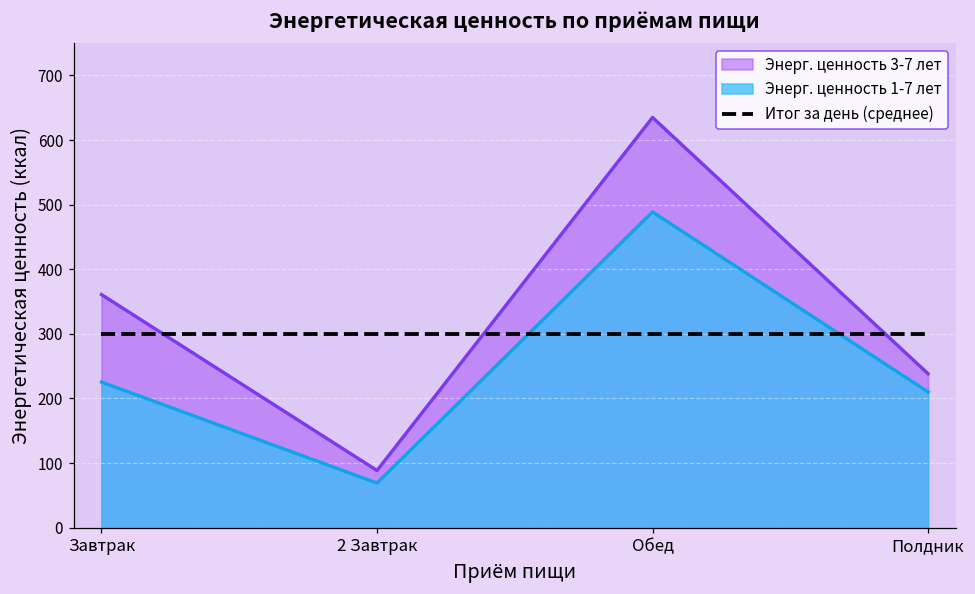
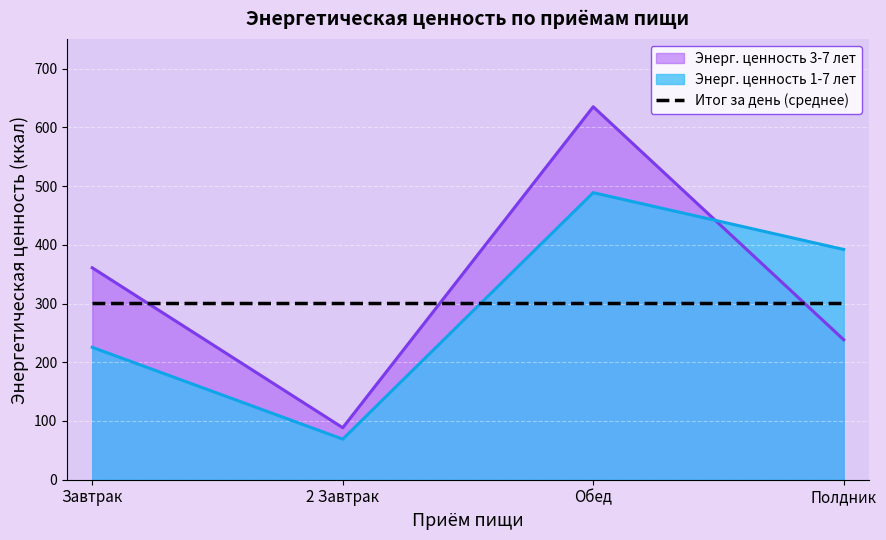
  {
    "Энерг. ценность 3-7 лет": {
      "Завтрак": 360,
      "2 Завтрак": 90,
      "Обед": 630,
      "Полдник": 240
    },
    "Энерг. ценность 1-7 лет": {
      "Завтрак": 230,
      "2 Завтрак": 70,
      "Обед": 490,
-     "Полдник": 210
+     "Полдник": 390
    },
    "Итог за день (среднее)": {
      "Завтрак": 300,
      "2 Завтрак": 300,
      "Обед": 300,
      "Полдник": 300
    }
  }
